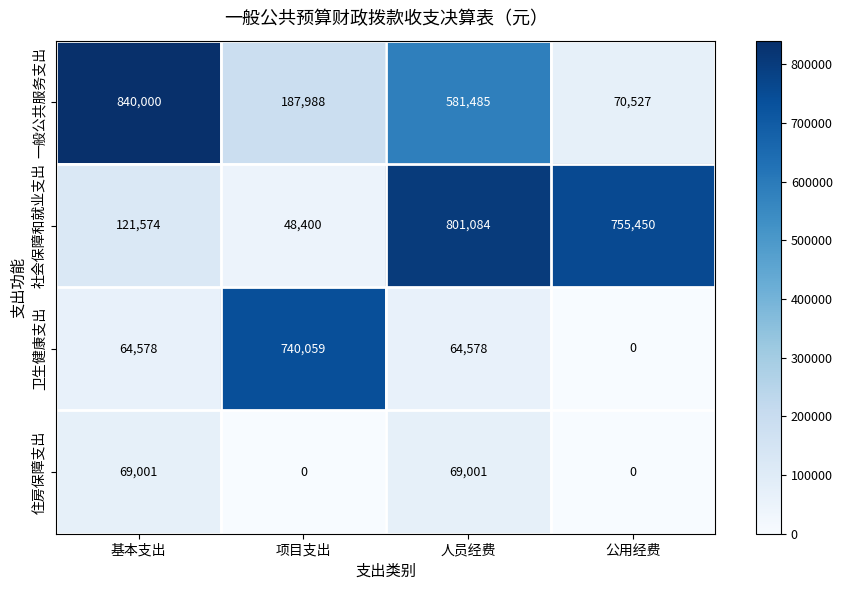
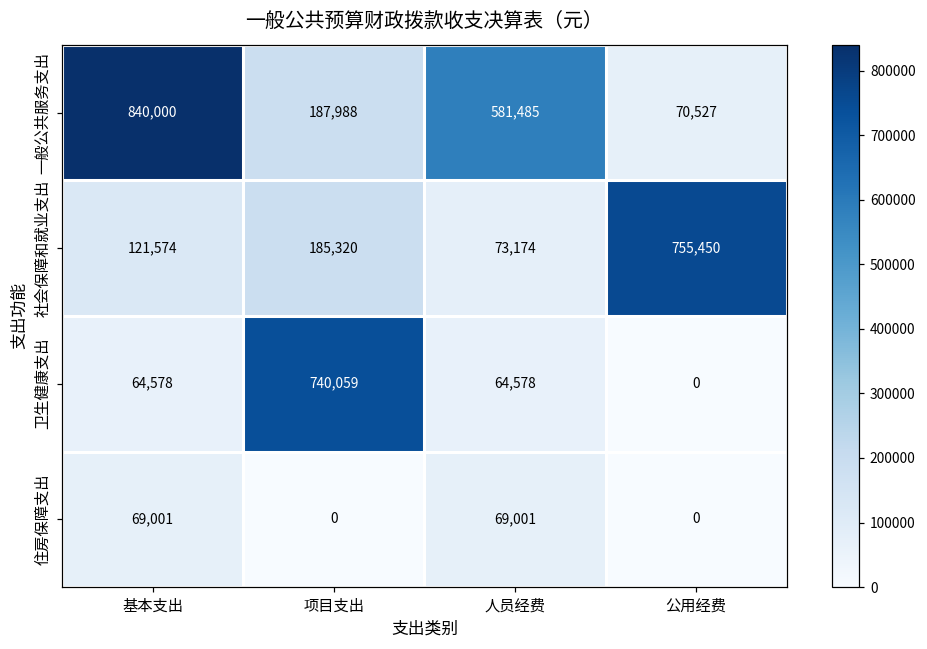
  {
    "一般公共服务支出": {
      "基本支出": "840,000",
      "项目支出": "187,988",
      "人员经费": "581,485",
      "公用经费": "70,527"
    },
    "社会保障和就业支出": {
      "基本支出": "121,574",
-     "项目支出": "48,400",
-     "人员经费": "801,084",
+     "项目支出": "185,320",
+     "人员经费": "73,174",
      "公用经费": "755,450"
    },
    "卫生健康支出": {
      "基本支出": "64,578",
      "项目支出": "740,059",
      "人员经费": "64,578",
      "公用经费": "0"
    },
    "住房保障支出": {
      "基本支出": "69,001",
      "项目支出": "0",
      "人员经费": "69,001",
      "公用经费": "0"
    }
  }
